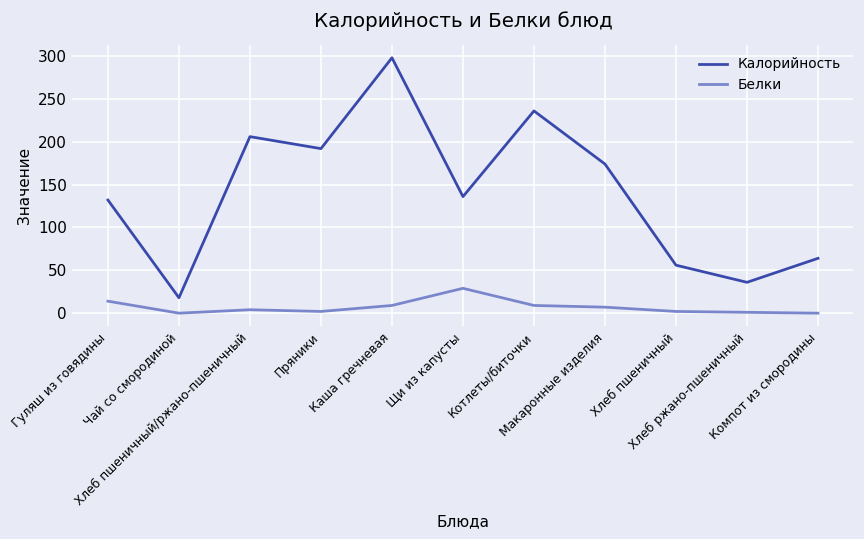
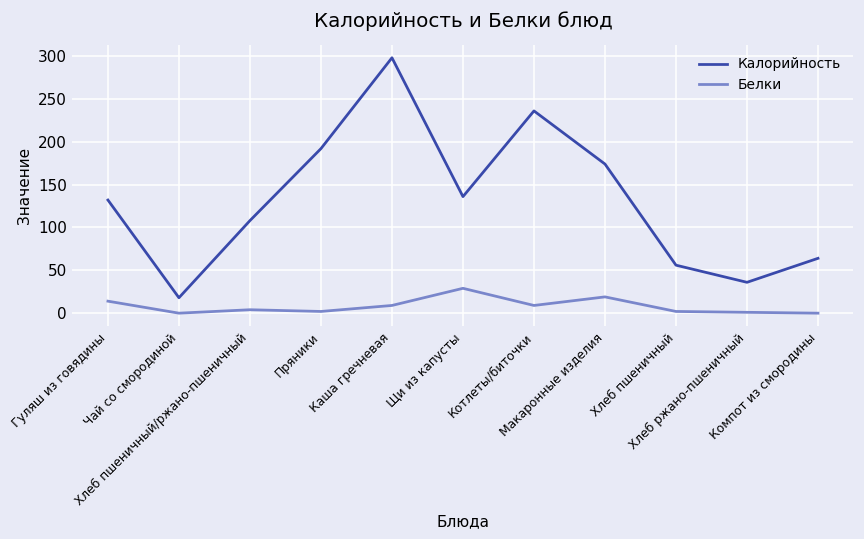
  {
    "Калорийность": {
      "Гуляш из говядины": 130,
      "Чай со смородиной": 20,
-     "Хлеб пшеничный/ржано-пшеничный": 210,
+     "Хлеб пшеничный/ржано-пшеничный": 110,
      "Пряники": 190,
      "Каша гречневая": 300,
      "Щи из капусты": 140,
      "Котлеты/биточки": 240,
      "Макаронные изделия": 170,
      "Хлеб пшеничный": 60,
      "Хлеб ржано-пшеничный": 40,
      "Компот из смородины": 60
    },
    "Белки": {
      "Гуляш из говядины": 10,
      "Чай со смородиной": 0,
      "Хлеб пшеничный/ржано-пшеничный": 0,
      "Пряники": 0,
      "Каша гречневая": 10,
      "Щи из капусты": 30,
      "Котлеты/биточки": 10,
-     "Макаронные изделия": 10,
+     "Макаронные изделия": 20,
      "Хлеб пшеничный": 0,
      "Хлеб ржано-пшеничный": 0,
      "Компот из смородины": 0
    }
  }
